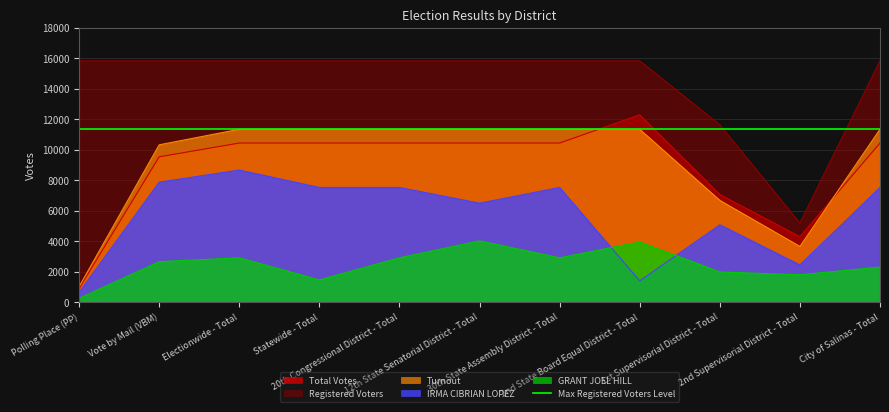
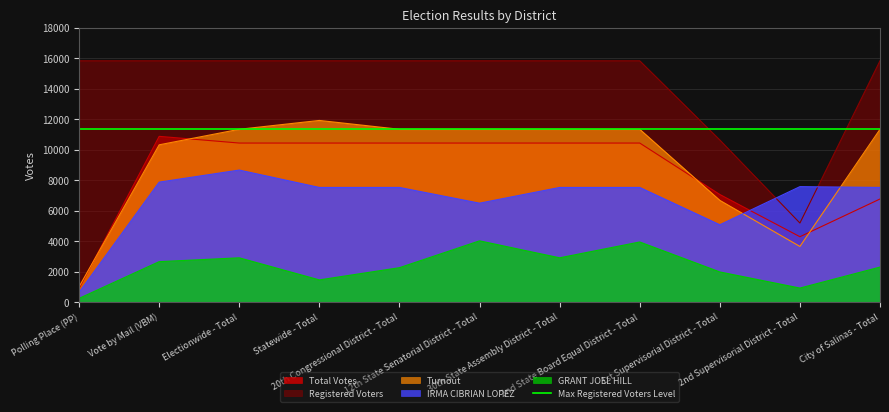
  {
    "Total Votes": {
-     "Vote by Mail (VBM)": 9500,
+     "Vote by Mail (VBM)": 10900,
      "Electionwide - Total": 10400,
      "Statewide - Total": 10400,
      "20th Congressional District - Total": 10400,
      "12th State Senatorial District - Total": 10400,
      "30th State Assembly District - Total": 10400,
-     "2nd State Board Equal District - Total": 12300,
+     "2nd State Board Equal District - Total": 10400,
      "1st Supervisorial District - Total": 7100,
      "2nd Supervisorial District - Total": 4300,
-     "City of Salinas - Total": 10400
+     "City of Salinas - Total": 6800
    },
    "Registered Voters": {
      "Polling Place (PP)": 15800,
      "Vote by Mail (VBM)": 15800,
      "Electionwide - Total": 15800,
      "Statewide - Total": 15800,
      "20th Congressional District - Total": 15800,
      "12th State Senatorial District - Total": 15800,
      "30th State Assembly District - Total": 15800,
      "2nd State Board Equal District - Total": 15800,
-     "1st Supervisorial District - Total": 11600,
+     "1st Supervisorial District - Total": 10600,
      "2nd Supervisorial District - Total": 5200,
      "City of Salinas - Total": 15800
    },
    "Turnout": {
      "Vote by Mail (VBM)": 10300,
      "Electionwide - Total": 11300,
-     "Statewide - Total": 11300,
+     "Statewide - Total": 11900,
      "20th Congressional District - Total": 11300,
      "12th State Senatorial District - Total": 11300,
      "30th State Assembly District - Total": 11300,
      "2nd State Board Equal District - Total": 11300,
      "1st Supervisorial District - Total": 6700,
      "2nd Supervisorial District - Total": 3700,
      "City of Salinas - Total": 11300
    },
    "IRMA CIBRIAN LOPEZ": {
      "Polling Place (PP)": 700,
      "Vote by Mail (VBM)": 7900,
      "Electionwide - Total": 8700,
      "Statewide - Total": 7500,
      "20th Congressional District - Total": 7500,
      "12th State Senatorial District - Total": 6500,
      "30th State Assembly District - Total": 7500,
-     "2nd State Board Equal District - Total": 1400,
+     "2nd State Board Equal District - Total": 7500,
      "1st Supervisorial District - Total": 5100,
-     "2nd Supervisorial District - Total": 2400,
+     "2nd Supervisorial District - Total": 7600,
      "City of Salinas - Total": 7500
    },
    "GRANT JOEL HILL": {
      "Polling Place (PP)": 300,
      "Vote by Mail (VBM)": 2700,
      "Electionwide - Total": 2900,
      "Statewide - Total": 1500,
-     "20th Congressional District - Total": 2900,
+     "20th Congressional District - Total": 2300,
      "12th State Senatorial District - Total": 4000,
      "30th State Assembly District - Total": 2900,
      "2nd State Board Equal District - Total": 3900,
      "1st Supervisorial District - Total": 2000,
-     "2nd Supervisorial District - Total": 1800,
+     "2nd Supervisorial District - Total": 900,
      "City of Salinas - Total": 2300
    }
  }
